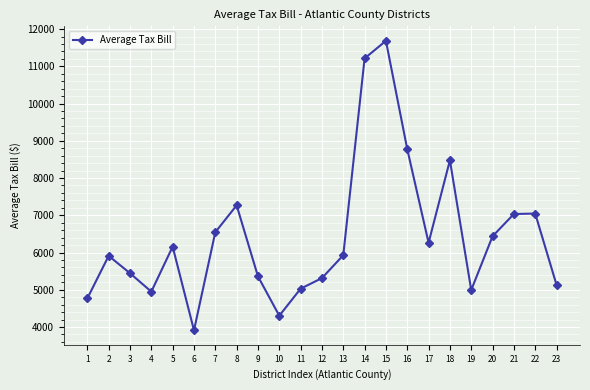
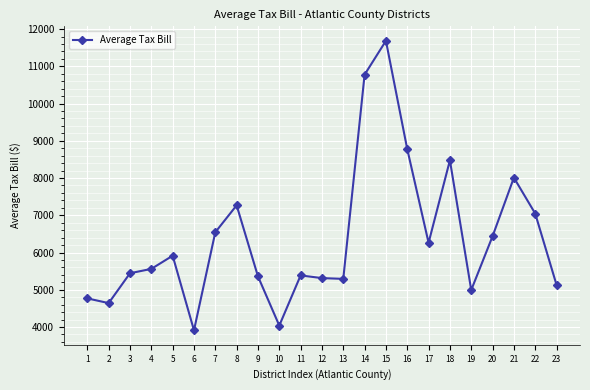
  {
    "1": 4800,
-   "2": 5900,
+   "2": 4600,
    "3": 5400,
-   "4": 4900,
-   "5": 6200,
+   "4": 5600,
+   "5": 5900,
    "6": 3900,
    "7": 6500,
    "8": 7300,
    "9": 5400,
-   "10": 4300,
-   "11": 5000,
+   "10": 4000,
+   "11": 5400,
    "12": 5300,
-   "13": 5900,
-   "14": 11200,
+   "13": 5300,
+   "14": 10800,
    "15": 11700,
    "16": 8800,
    "17": 6300,
    "18": 8500,
    "19": 5000,
    "20": 6400,
-   "21": 7000,
+   "21": 8000,
    "22": 7000,
    "23": 5100
  }
